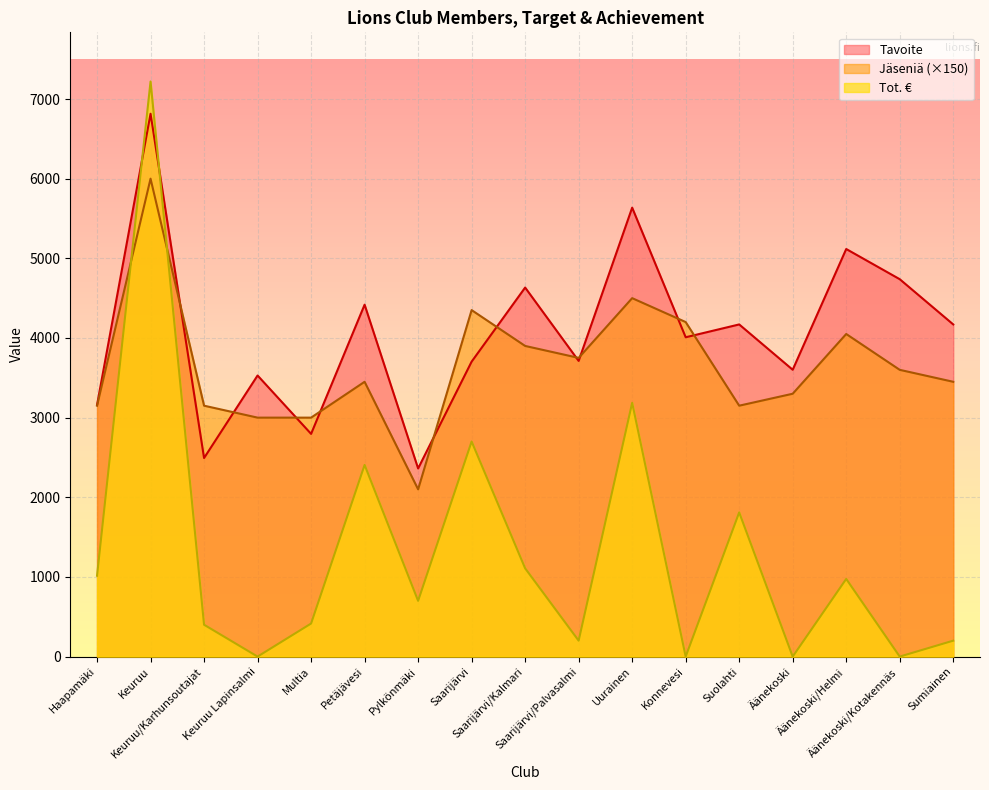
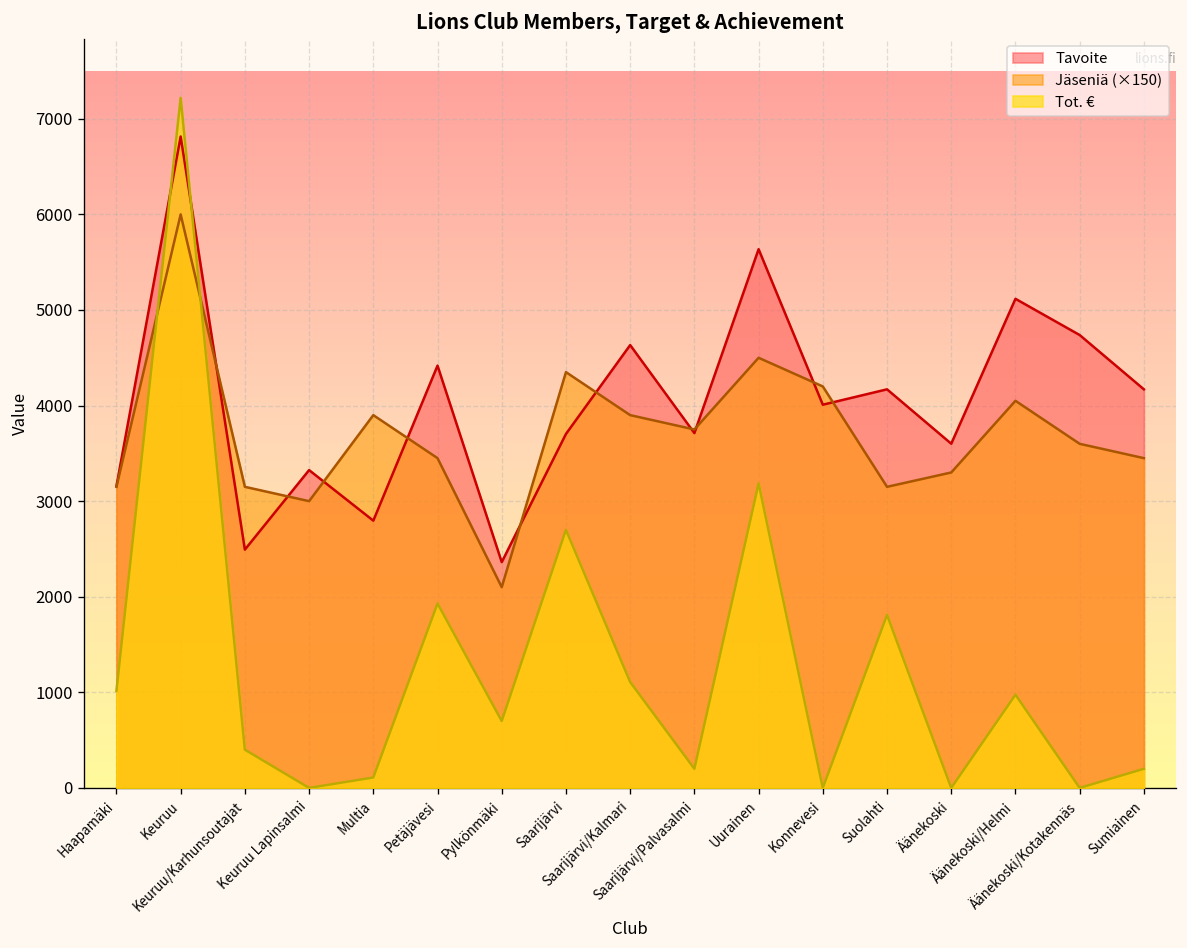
  {
    "Tavoite": {
      "Keuruu": 6800,
      "Keuruu/Karhunsoutajat": 2500,
-     "Keuruu Lapinsalmi": 3500,
+     "Keuruu Lapinsalmi": 3300,
      "Multia": 2800,
      "Petäjävesi": 4400,
      "Pylkönmäki": 2400,
      "Saarijärvi": 3700,
      "Saarijärvi/Kalmari": 4600,
      "Saarijärvi/Palvasalmi": 3700,
      "Uurainen": 5600,
      "Konnevesi": 4000,
      "Suolahti": 4200,
      "Äänekoski": 3600,
      "Äänekoski/Helmi": 5100,
      "Äänekoski/Kotakennäs": 4700,
      "Sumiainen": 4200
    },
    "Jäseniä (×150)": {
      "Keuruu": 6000,
      "Keuruu/Karhunsoutajat": 3200,
      "Keuruu Lapinsalmi": 3000,
-     "Multia": 3000,
+     "Multia": 3900,
      "Petäjävesi": 3500,
      "Pylkönmäki": 2100,
      "Saarijärvi": 4400,
      "Saarijärvi/Kalmari": 3900,
      "Saarijärvi/Palvasalmi": 3800,
      "Uurainen": 4500,
      "Konnevesi": 4200,
      "Suolahti": 3200,
      "Äänekoski": 3300,
      "Äänekoski/Helmi": 4100,
      "Äänekoski/Kotakennäs": 3600,
      "Sumiainen": 3500
    },
    "Tot. €": {
      "Haapamäki": 1000,
      "Keuruu": 7200,
      "Keuruu/Karhunsoutajat": 400,
      "Keuruu Lapinsalmi": 0,
-     "Multia": 400,
-     "Petäjävesi": 2400,
+     "Multia": 100,
+     "Petäjävesi": 1900,
      "Pylkönmäki": 700,
      "Saarijärvi": 2700,
      "Saarijärvi/Kalmari": 1100,
      "Saarijärvi/Palvasalmi": 200,
      "Uurainen": 3200,
      "Konnevesi": 0,
      "Suolahti": 1800,
      "Äänekoski": 0,
      "Äänekoski/Helmi": 1000,
      "Äänekoski/Kotakennäs": 0,
      "Sumiainen": 200
    }
  }
